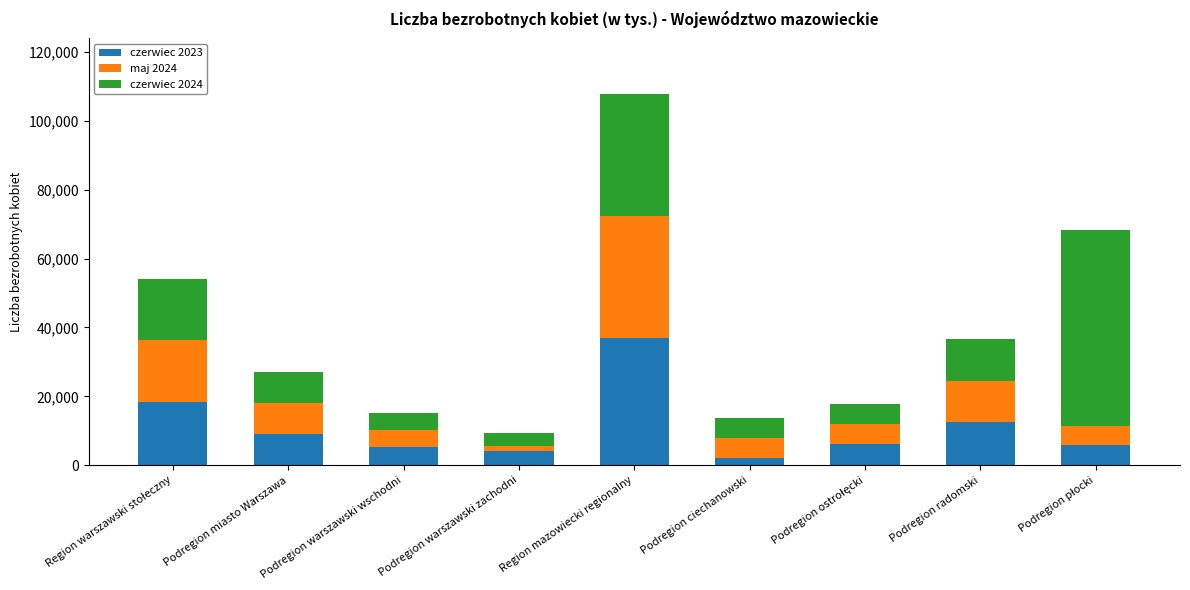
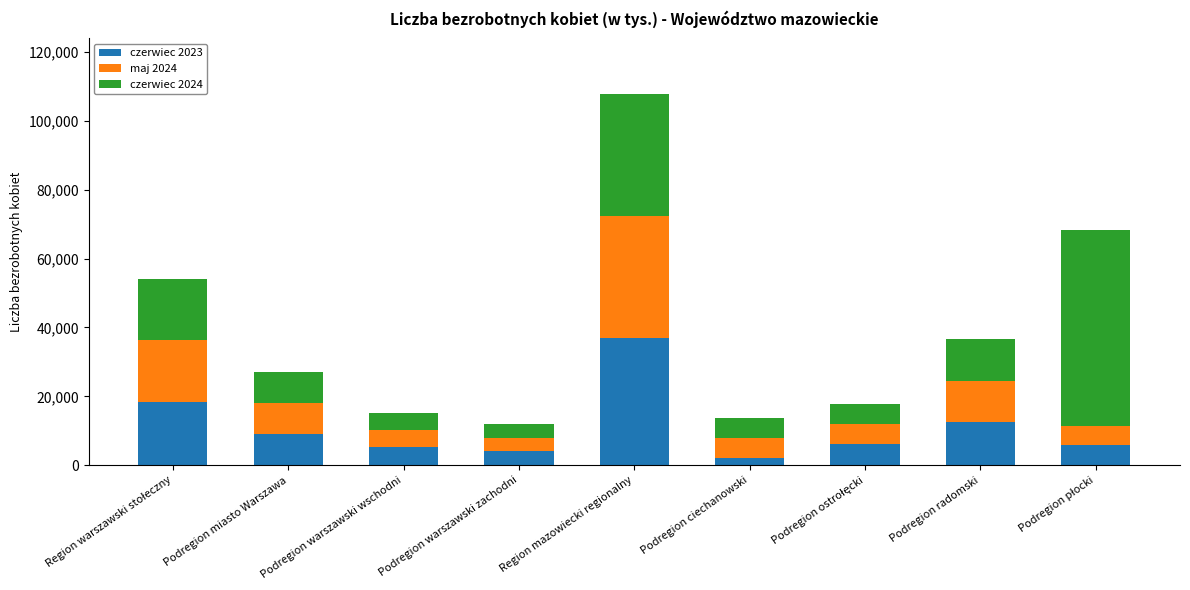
  {
    "czerwiec 2023": {
      "Region warszawski stołeczny": "18,000",
      "Podregion miasto Warszawa": "9,000",
      "Podregion warszawski wschodni": "5,000",
      "Podregion warszawski zachodni": "4,000",
      "Region mazowiecki regionalny": "37,000",
      "Podregion ciechanowski": "2,000",
      "Podregion ostrołęcki": "6,000",
      "Podregion radomski": "13,000",
      "Podregion płocki": "6,000"
    },
    "maj 2024": {
      "Region warszawski stołeczny": "18,000",
      "Podregion miasto Warszawa": "9,000",
      "Podregion warszawski wschodni": "5,000",
-     "Podregion warszawski zachodni": "2,000",
+     "Podregion warszawski zachodni": "4,000",
      "Region mazowiecki regionalny": "36,000",
      "Podregion ciechanowski": "6,000",
      "Podregion ostrołęcki": "6,000",
      "Podregion radomski": "12,000",
      "Podregion płocki": "5,000"
    },
    "czerwiec 2024": {
      "Region warszawski stołeczny": "18,000",
      "Podregion miasto Warszawa": "9,000",
      "Podregion warszawski wschodni": "5,000",
      "Podregion warszawski zachodni": "4,000",
      "Region mazowiecki regionalny": "35,000",
      "Podregion ciechanowski": "6,000",
      "Podregion ostrołęcki": "6,000",
      "Podregion radomski": "12,000",
      "Podregion płocki": "57,000"
    }
  }
